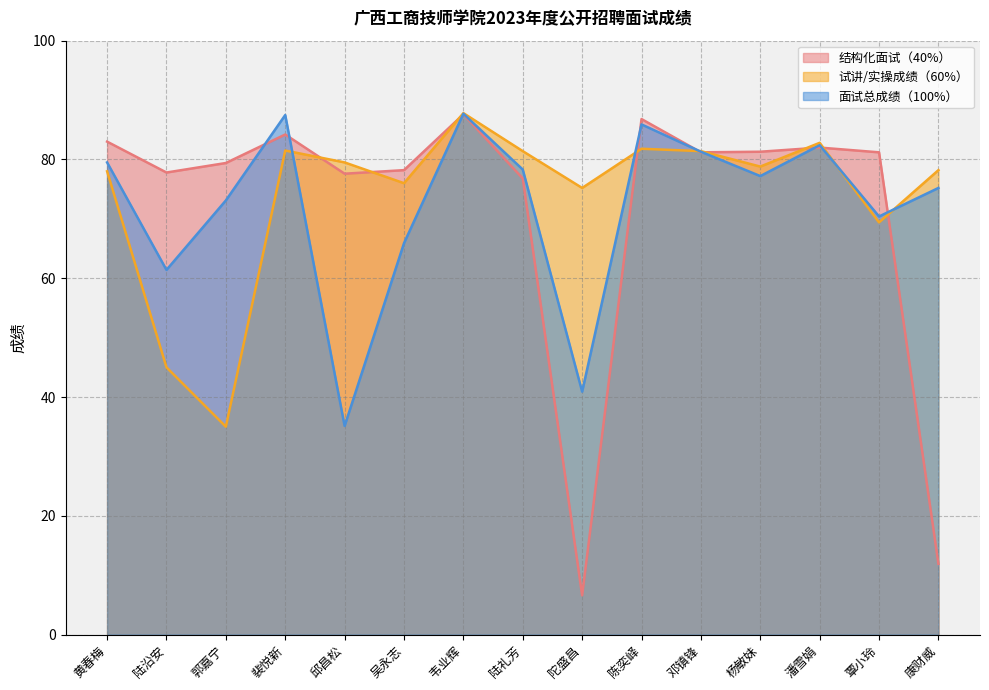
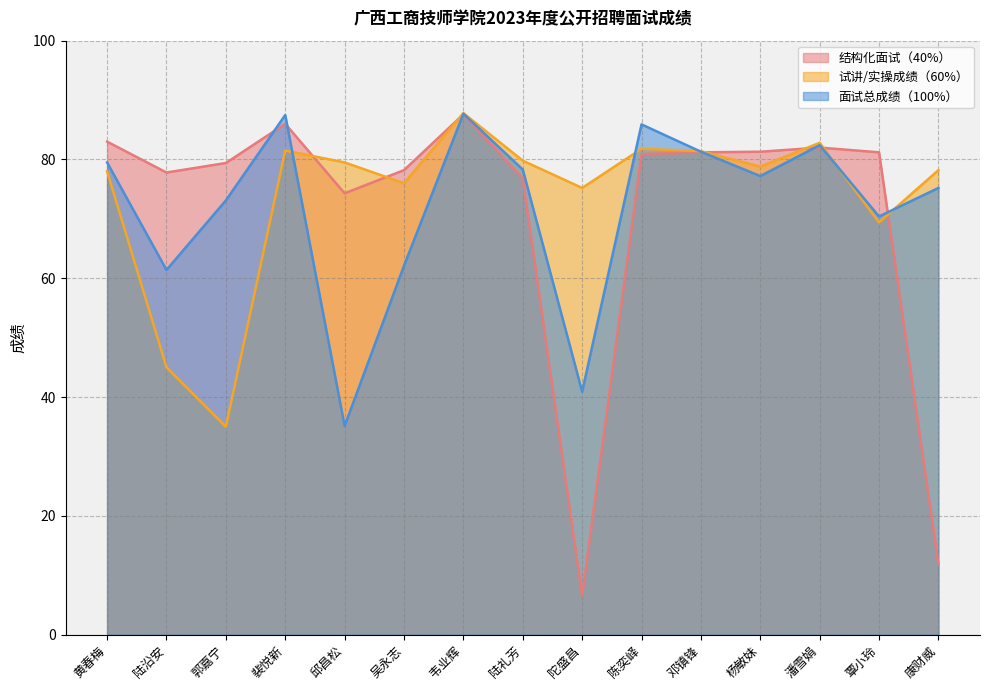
  {
    "结构化面试（40%）": {
      "黄春梅": 83,
      "陆沿安": 78,
      "郭嘉宁": 79,
-     "裴悦新": 84,
-     "邱昌松": 78,
+     "裴悦新": 86,
+     "邱昌松": 74,
      "吴永志": 78,
      "陆礼芳": 77,
      "陀盛昌": 7,
-     "陈奕峄": 87,
+     "陈奕峄": 81,
      "杨敏妹": 81,
      "覃小玲": 81,
      "康财威": 12
    },
    "试讲/实操成绩（60%）": {
      "黄春梅": 78,
      "陆沿安": 45,
      "郭嘉宁": 35,
      "裴悦新": 82,
      "邱昌松": 80,
      "吴永志": 76,
-     "陆礼芳": 81,
+     "陆礼芳": 80,
      "陀盛昌": 75,
      "陈奕峄": 82,
      "杨敏妹": 79,
      "覃小玲": 69,
      "康财威": 78
    },
    "面试总成绩（100%）": {
      "黄春梅": 80,
      "陆沿安": 61,
      "郭嘉宁": 73,
      "裴悦新": 87,
      "邱昌松": 35,
-     "吴永志": 66,
+     "吴永志": 62,
      "陆礼芳": 78,
      "陀盛昌": 41,
      "陈奕峄": 86,
      "杨敏妹": 77,
      "覃小玲": 70,
      "康财威": 75
    }
  }
